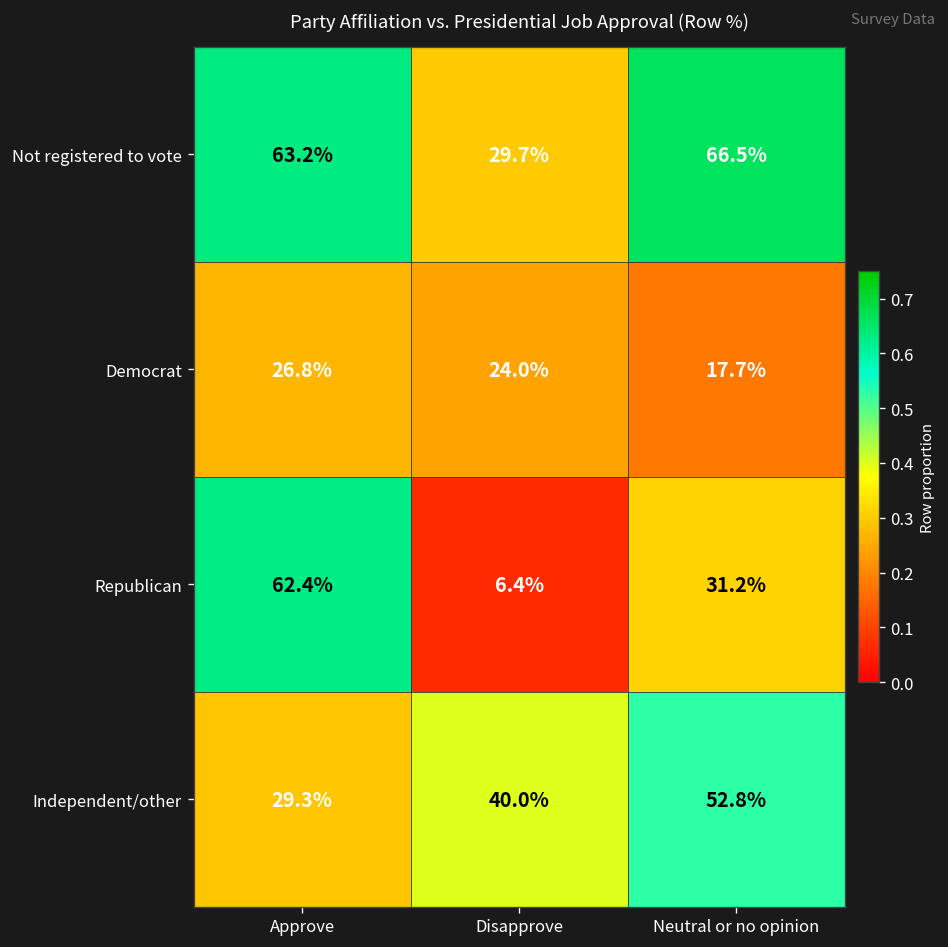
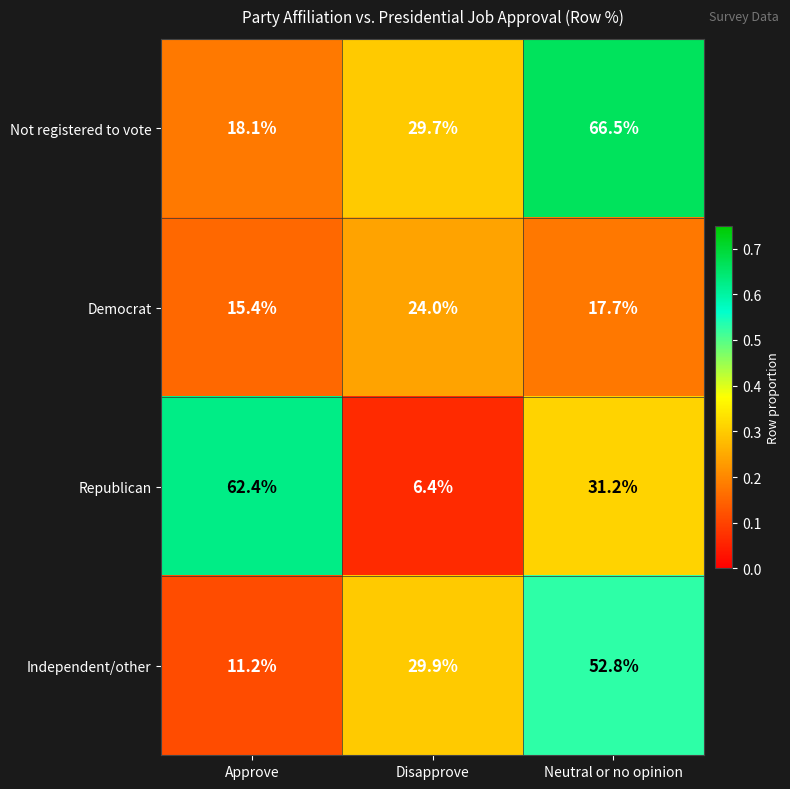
  {
    "Not registered to vote": {
-     "Approve": "63.2%",
+     "Approve": "18.1%",
      "Disapprove": "29.7%",
      "Neutral or no opinion": "66.5%"
    },
    "Democrat": {
-     "Approve": "26.8%",
+     "Approve": "15.4%",
      "Disapprove": "24.0%",
      "Neutral or no opinion": "17.7%"
    },
    "Republican": {
      "Approve": "62.4%",
      "Disapprove": "6.4%",
      "Neutral or no opinion": "31.2%"
    },
    "Independent/other": {
-     "Approve": "29.3%",
-     "Disapprove": "40.0%",
+     "Approve": "11.2%",
+     "Disapprove": "29.9%",
      "Neutral or no opinion": "52.8%"
    }
  }
